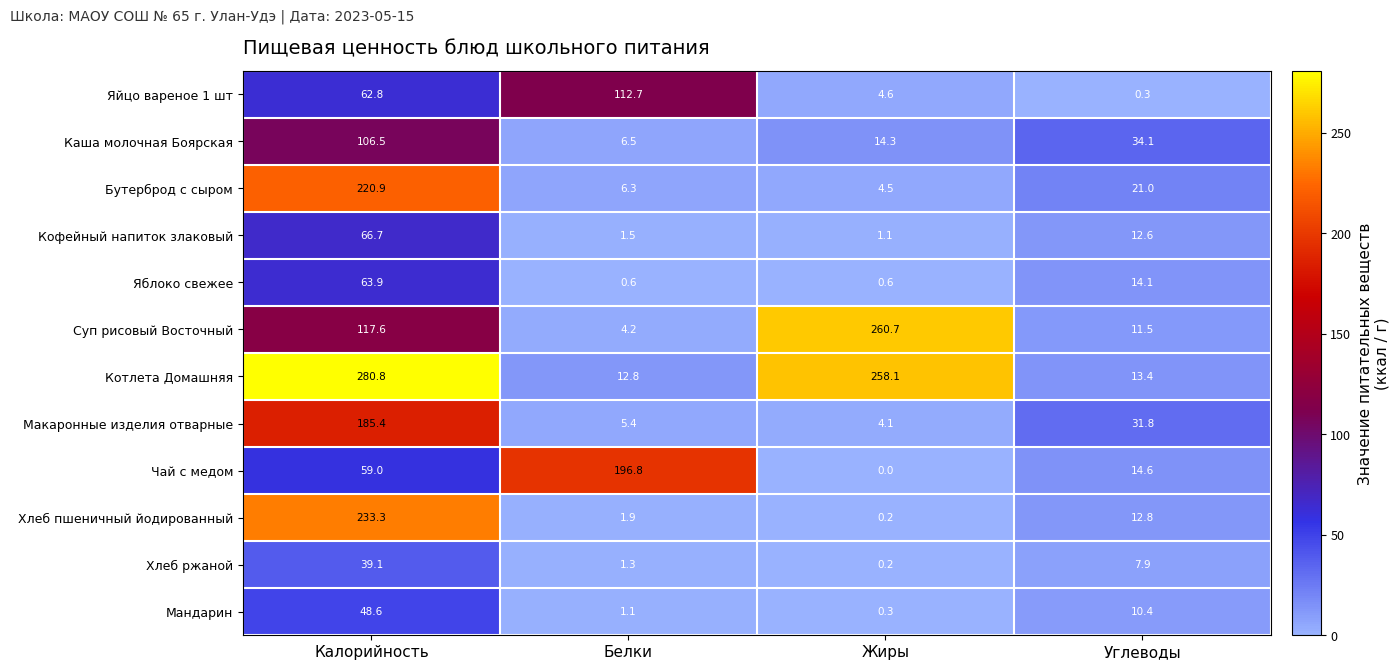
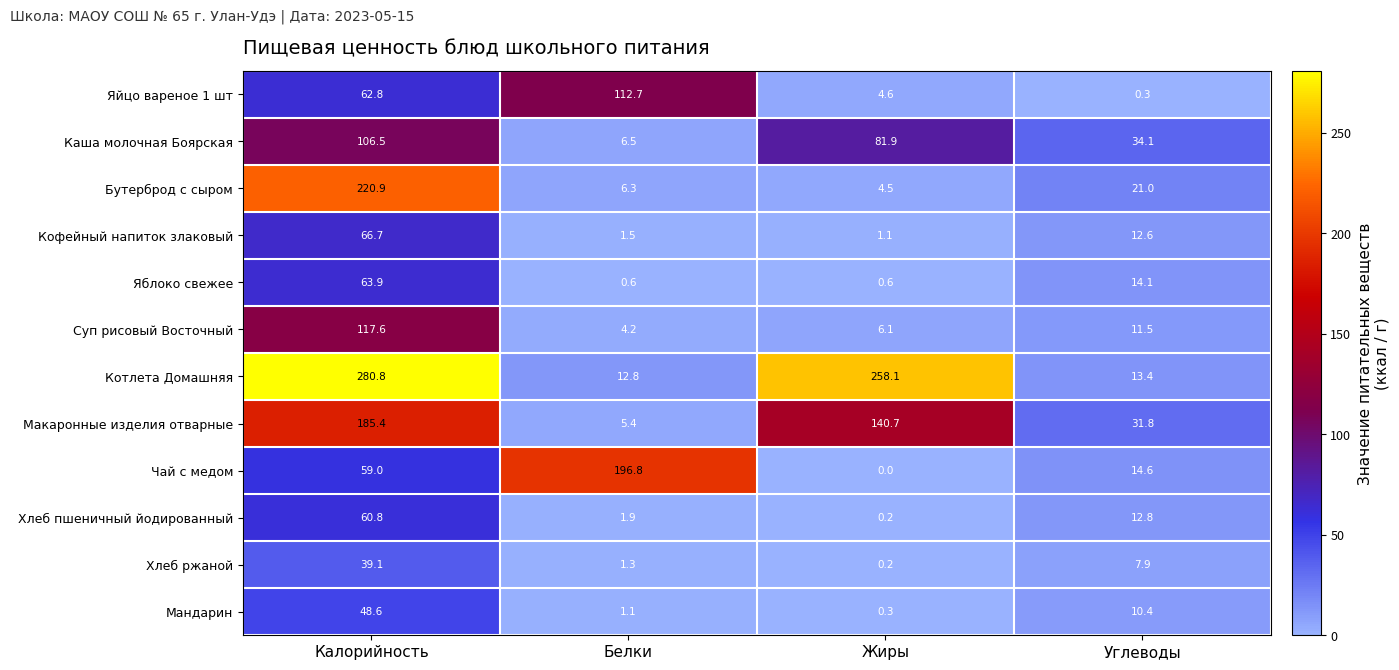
  {
    "Яйцо вареное 1 шт": {
      "Калорийность": 62.8,
      "Белки": 112.7,
      "Жиры": 4.6,
      "Углеводы": 0.3
    },
    "Каша молочная Боярская": {
      "Калорийность": 106.5,
      "Белки": 6.5,
-     "Жиры": 14.3,
+     "Жиры": 81.9,
      "Углеводы": 34.1
    },
    "Бутерброд с сыром": {
      "Калорийность": 220.9,
      "Белки": 6.3,
      "Жиры": 4.5,
      "Углеводы": 21.0
    },
    "Кофейный напиток злаковый": {
      "Калорийность": 66.7,
      "Белки": 1.5,
      "Жиры": 1.1,
      "Углеводы": 12.6
    },
    "Яблоко свежее": {
      "Калорийность": 63.9,
      "Белки": 0.6,
      "Жиры": 0.6,
      "Углеводы": 14.1
    },
    "Суп рисовый Восточный": {
      "Калорийность": 117.6,
      "Белки": 4.2,
-     "Жиры": 260.7,
+     "Жиры": 6.1,
      "Углеводы": 11.5
    },
    "Котлета Домашняя": {
      "Калорийность": 280.8,
      "Белки": 12.8,
      "Жиры": 258.1,
      "Углеводы": 13.4
    },
    "Макаронные изделия отварные": {
      "Калорийность": 185.4,
      "Белки": 5.4,
-     "Жиры": 4.1,
+     "Жиры": 140.7,
      "Углеводы": 31.8
    },
    "Чай с медом": {
      "Калорийность": 59.0,
      "Белки": 196.8,
      "Жиры": 0.0,
      "Углеводы": 14.6
    },
    "Хлеб пшеничный йодированный": {
-     "Калорийность": 233.3,
+     "Калорийность": 60.8,
      "Белки": 1.9,
      "Жиры": 0.2,
      "Углеводы": 12.8
    },
    "Хлеб ржаной": {
      "Калорийность": 39.1,
      "Белки": 1.3,
      "Жиры": 0.2,
      "Углеводы": 7.9
    },
    "Мандарин": {
      "Калорийность": 48.6,
      "Белки": 1.1,
      "Жиры": 0.3,
      "Углеводы": 10.4
    }
  }
